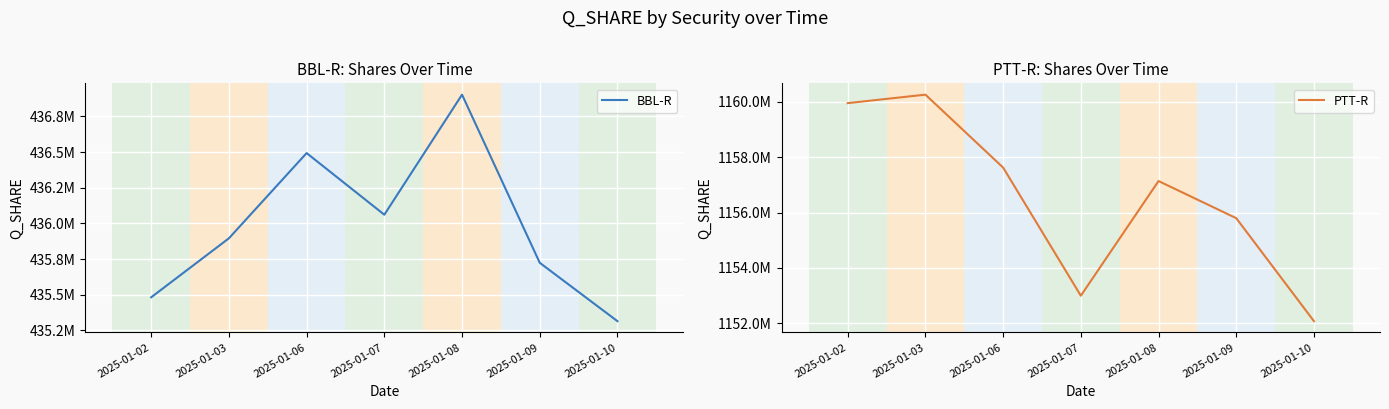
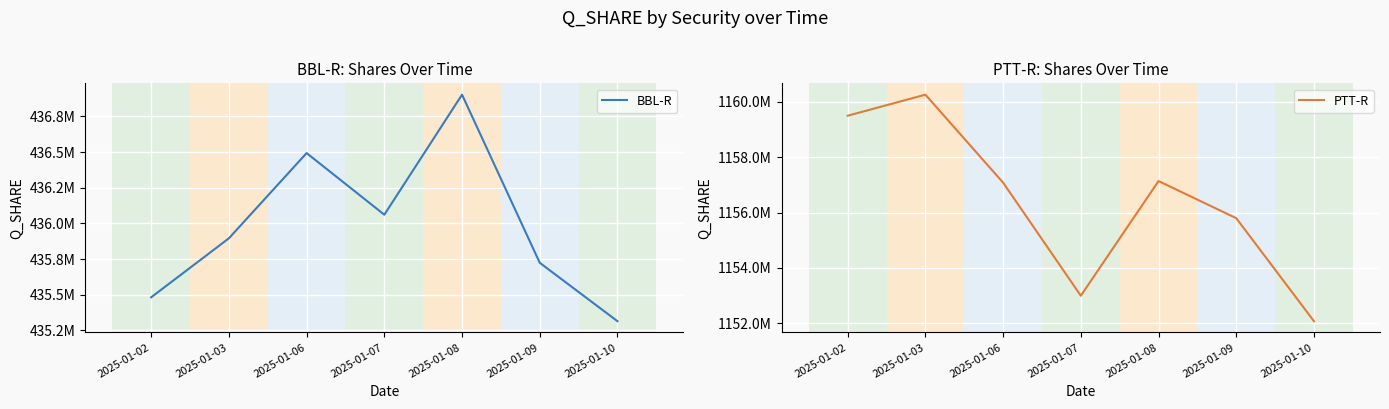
  {
    "PTT-R: Shares Over Time": {
-     "2025-01-02": 1160000000,
+     "2025-01-02": 1159500000,
      "2025-01-03": 1160300000,
-     "2025-01-06": 1157600000,
+     "2025-01-06": 1157100000,
      "2025-01-07": 1153000000,
      "2025-01-08": 1157100000,
      "2025-01-09": 1155800000,
      "2025-01-10": 1152100000
    }
  }
